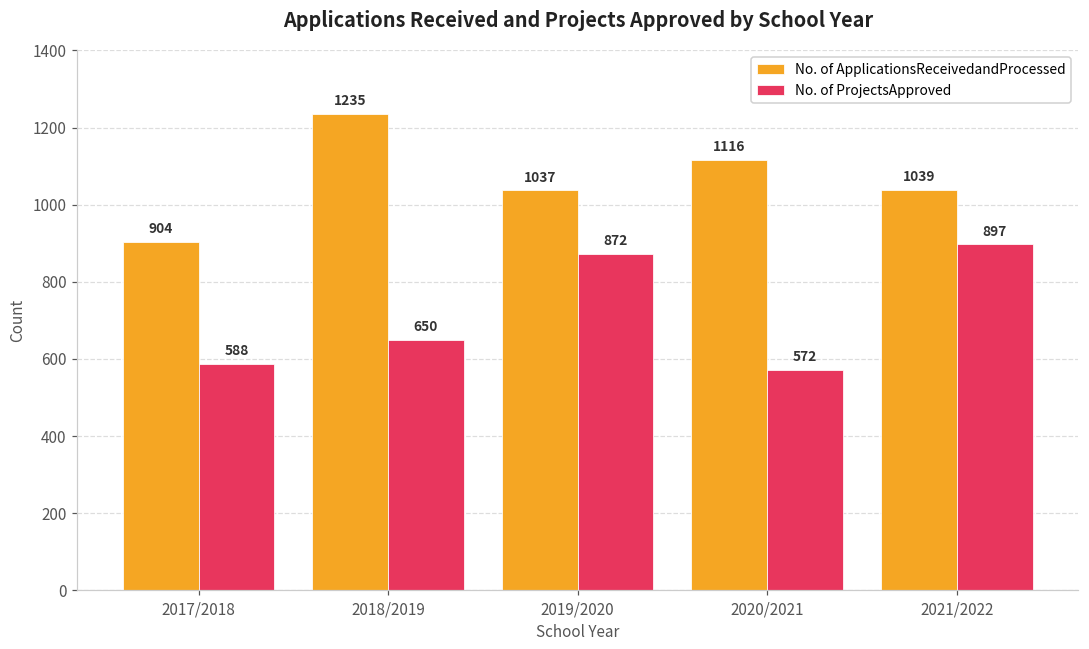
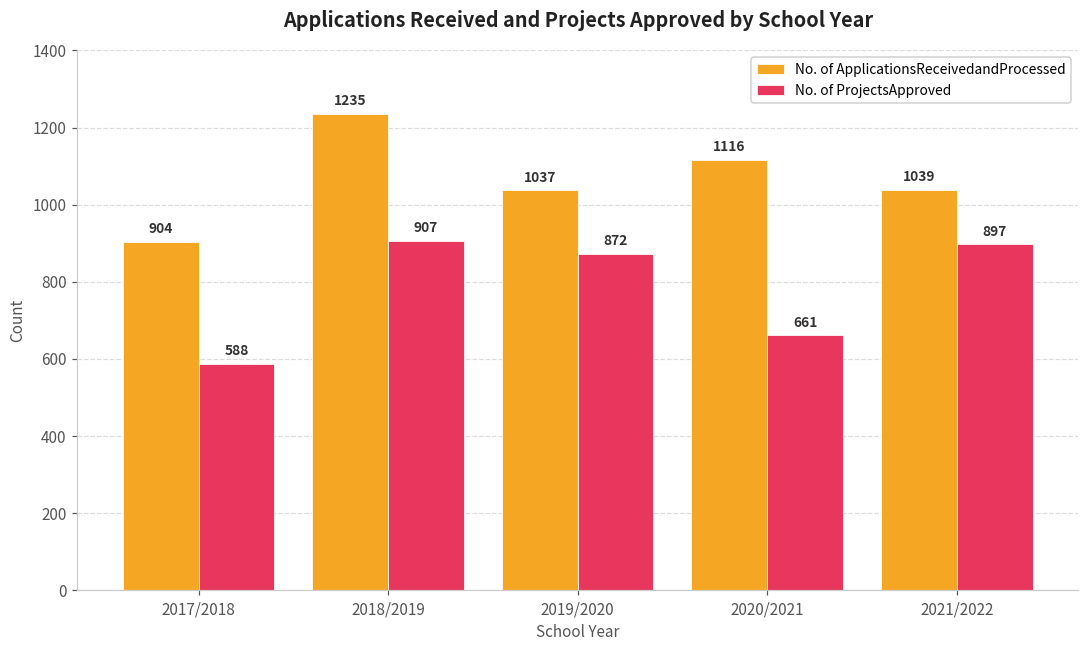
  {
    "No. of ApplicationsReceivedandProcessed": {
      "2017/2018": 904,
      "2018/2019": 1235,
      "2019/2020": 1037,
      "2020/2021": 1116,
      "2021/2022": 1039
    },
    "No. of ProjectsApproved": {
      "2017/2018": 588,
-     "2018/2019": 650,
+     "2018/2019": 907,
      "2019/2020": 872,
-     "2020/2021": 572,
+     "2020/2021": 661,
      "2021/2022": 897
    }
  }
